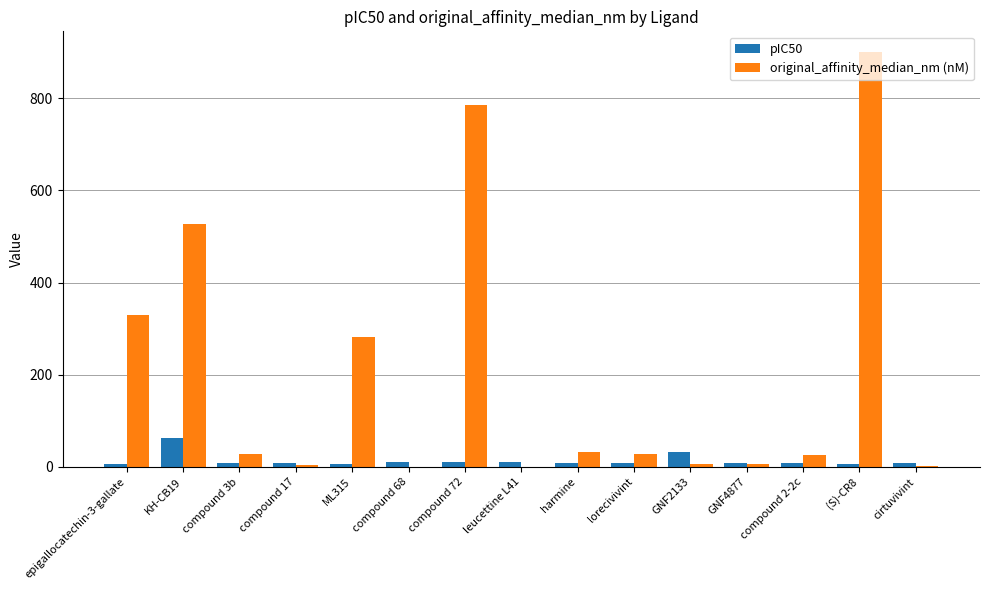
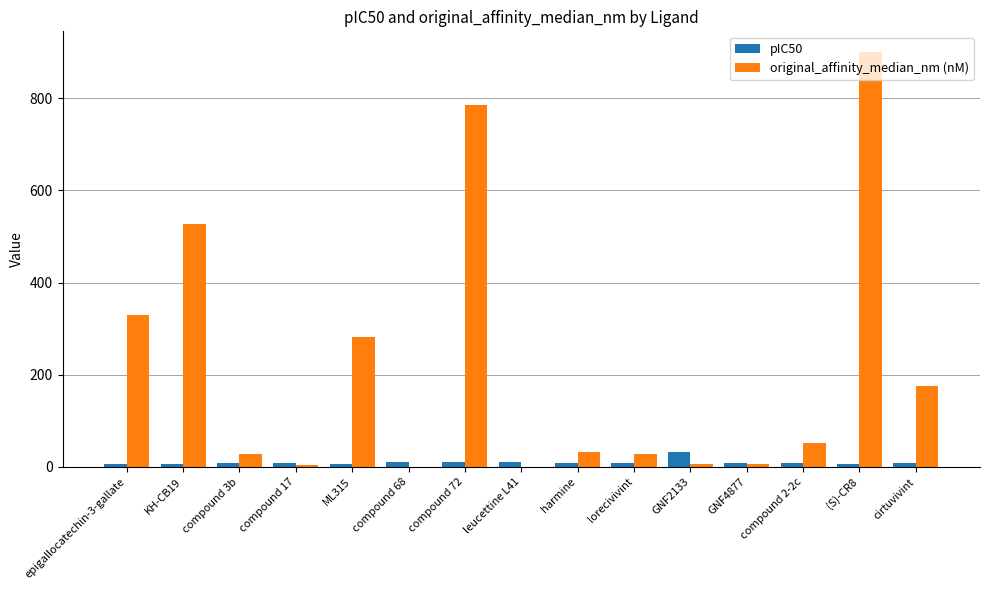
  {
    "pIC50": {
      "epigallocatechin-3-gallate": 10,
-     "KH-CB19": 60,
+     "KH-CB19": 10,
      "compound 3b": 10,
      "compound 17": 10,
      "ML315": 10,
      "compound 68": 10,
      "compound 72": 10,
      "leucettine L41": 10,
      "harmine": 10,
      "lorecivivint": 10,
      "GNF2133": 30,
      "GNF4877": 10,
      "compound 2-2c": 10,
      "(S)-CR8": 10,
      "cirtuvivint": 10
    },
    "original_affinity_median_nm (nM)": {
      "epigallocatechin-3-gallate": 330,
      "KH-CB19": 530,
      "compound 3b": 30,
      "ML315": 280,
      "compound 72": 780,
      "harmine": 30,
      "lorecivivint": 30,
      "GNF2133": 10,
      "GNF4877": 10,
-     "compound 2-2c": 30,
-     "cirtuvivint": 0
+     "compound 2-2c": 50,
+     "cirtuvivint": 180
    }
  }
